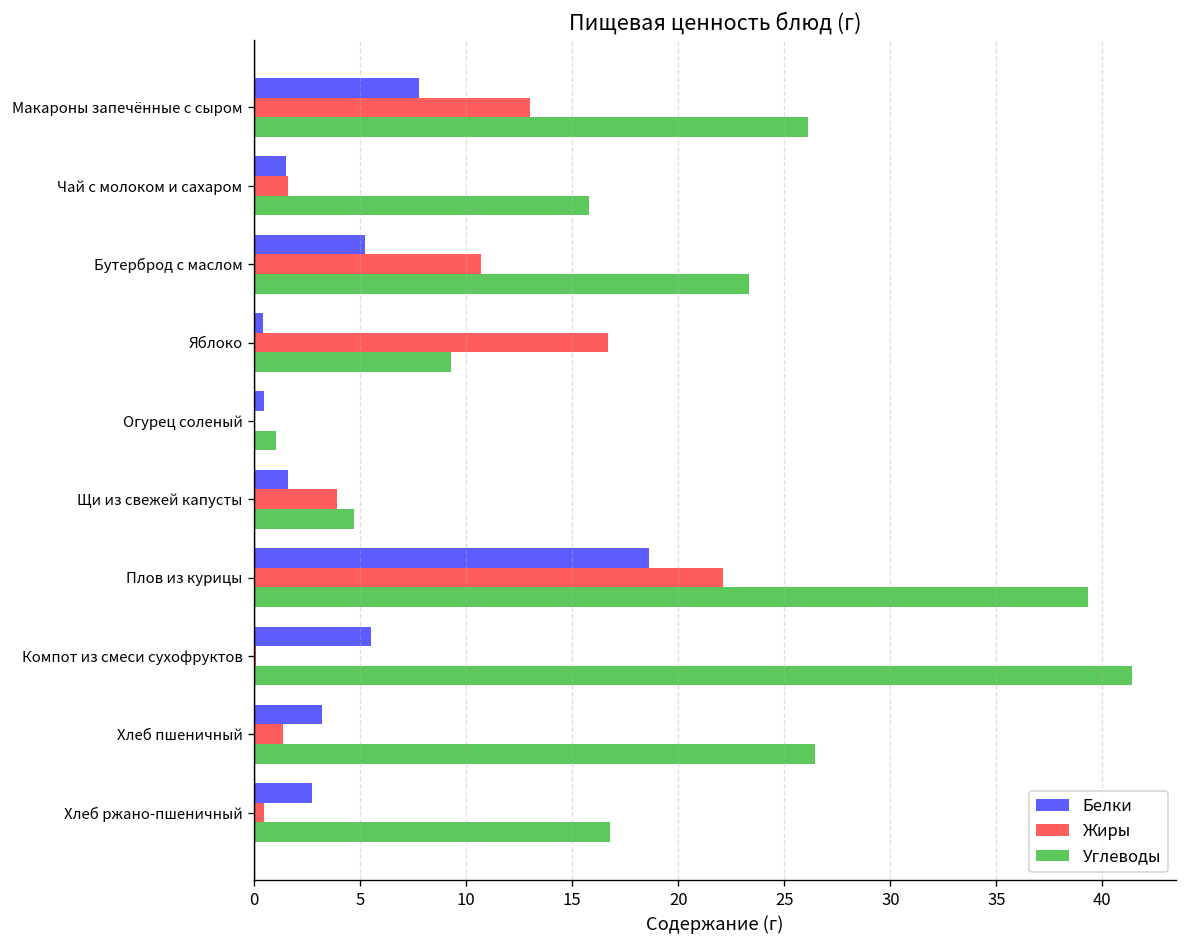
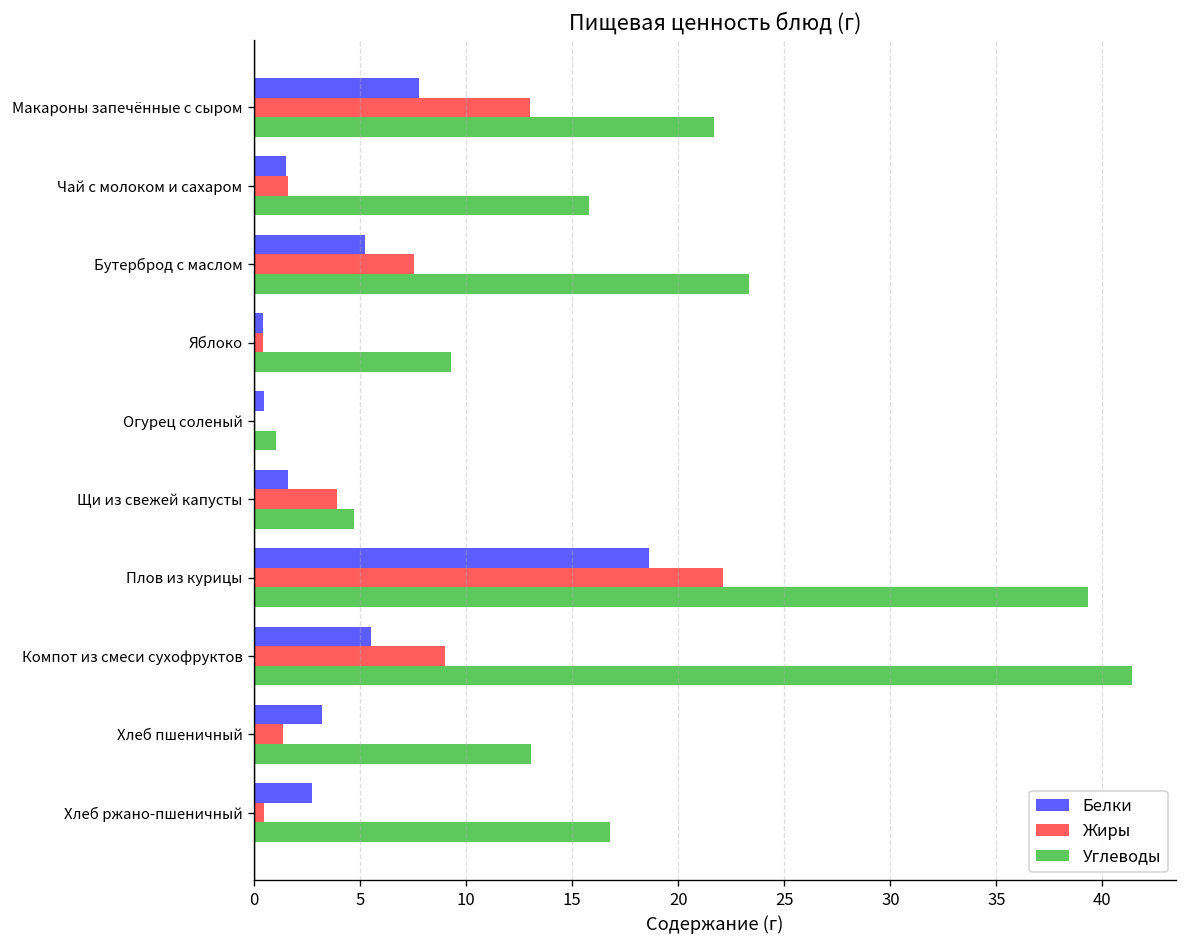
  {
    "Белки": {
      "Макароны запечённые с сыром": 7.8,
      "Чай с молоком и сахаром": 1.5,
      "Бутерброд с маслом": 5.2,
      "Яблоко": 0.4,
      "Огурец соленый": 0.5,
      "Щи из свежей капусты": 1.6,
      "Плов из курицы": 18.6,
      "Компот из смеси сухофруктов": 5.5,
      "Хлеб пшеничный": 3.2,
      "Хлеб ржано-пшеничный": 2.7
    },
    "Жиры": {
      "Макароны запечённые с сыром": 13.0,
      "Чай с молоком и сахаром": 1.6,
-     "Бутерброд с маслом": 10.7,
-     "Яблоко": 16.7,
+     "Бутерброд с маслом": 7.5,
+     "Яблоко": 0.4,
      "Щи из свежей капусты": 3.9,
      "Плов из курицы": 22.1,
-     "Компот из смеси сухофруктов": 0.1,
+     "Компот из смеси сухофруктов": 9.0,
      "Хлеб пшеничный": 1.4,
      "Хлеб ржано-пшеничный": 0.5
    },
    "Углеводы": {
-     "Макароны запечённые с сыром": 26.1,
+     "Макароны запечённые с сыром": 21.7,
      "Чай с молоком и сахаром": 15.8,
      "Бутерброд с маслом": 23.3,
      "Яблоко": 9.3,
      "Огурец соленый": 1.0,
      "Щи из свежей капусты": 4.7,
      "Плов из курицы": 39.3,
      "Компот из смеси сухофруктов": 41.4,
-     "Хлеб пшеничный": 26.5,
+     "Хлеб пшеничный": 13.1,
      "Хлеб ржано-пшеничный": 16.8
    }
  }
